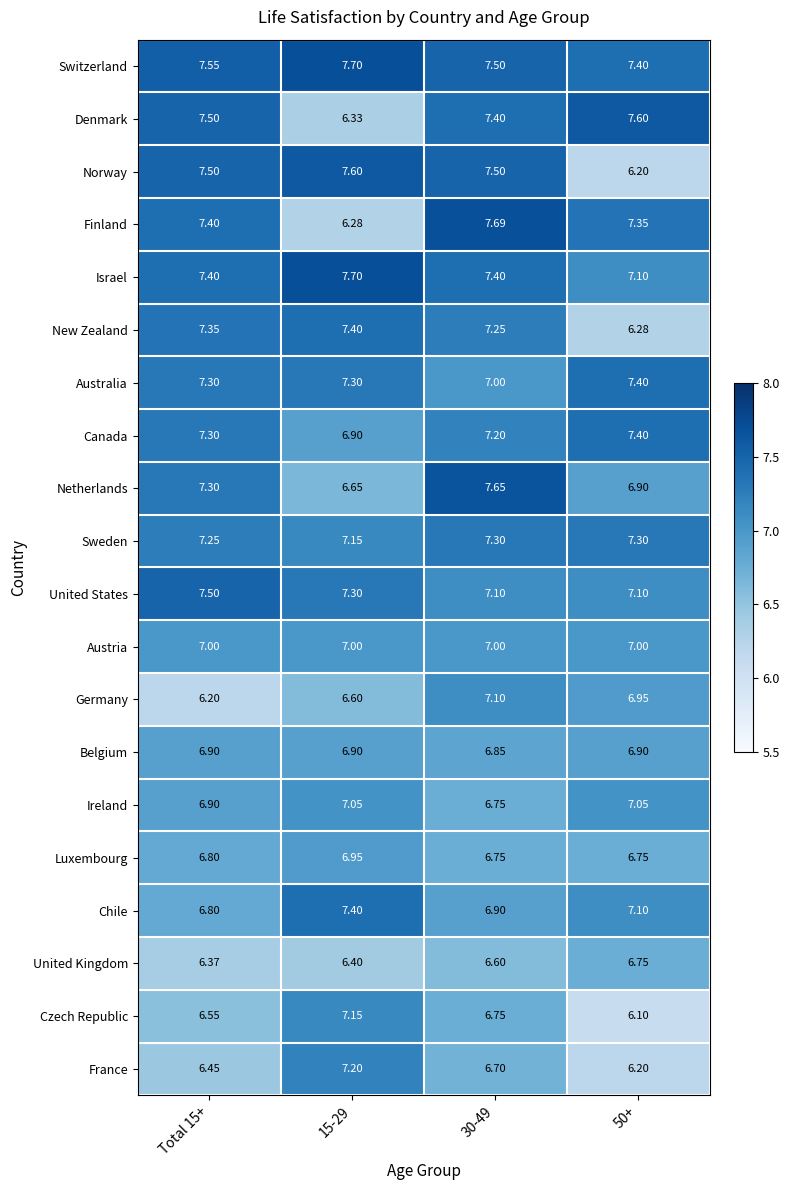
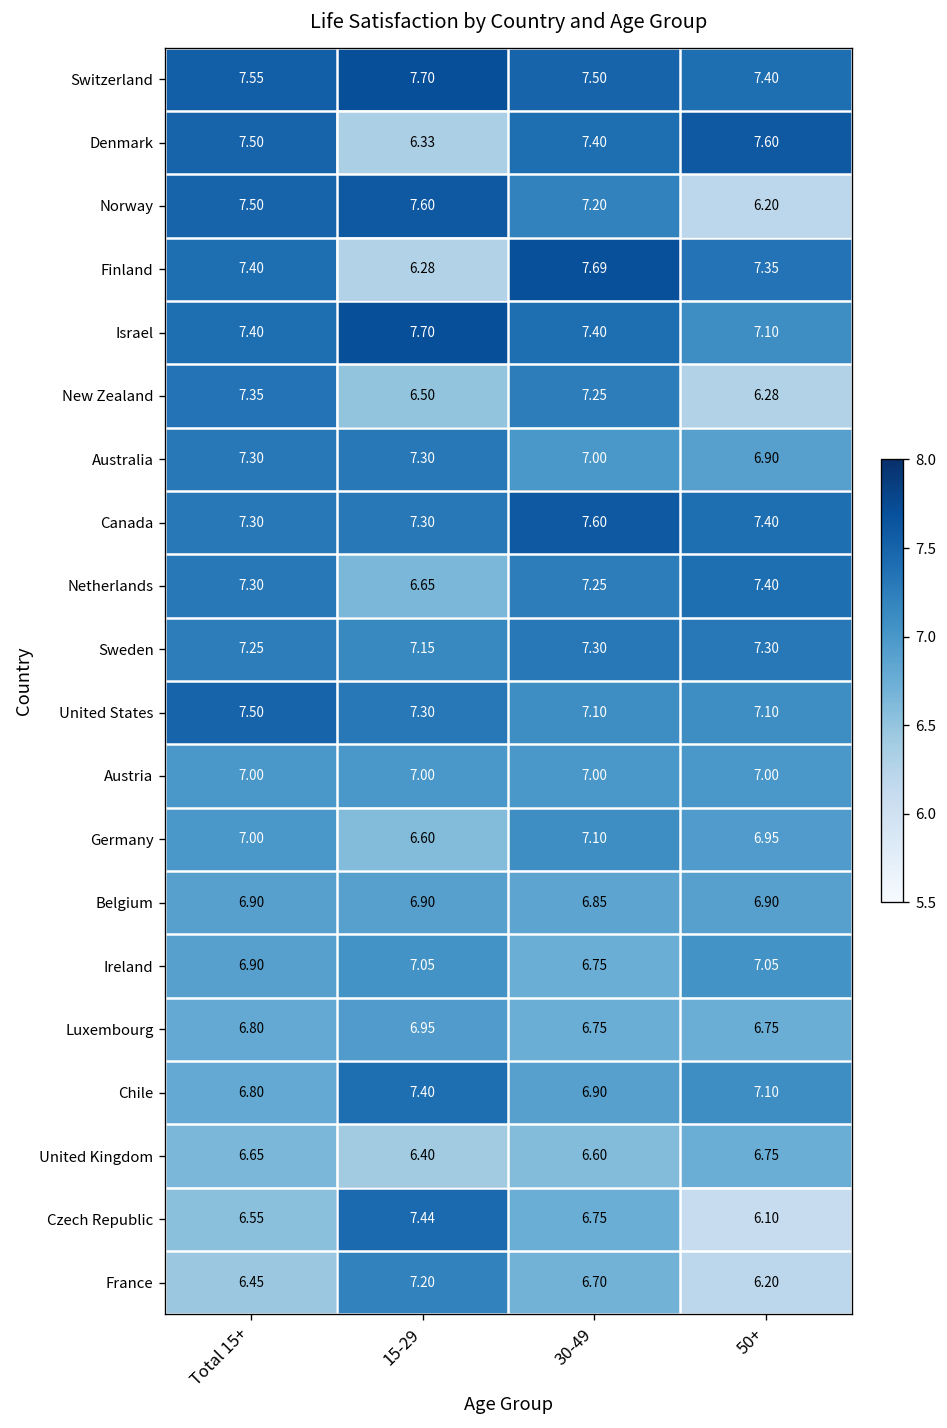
  {
    "Switzerland": {
      "Total 15+": 7.55,
      "15-29": 7.70,
      "30-49": 7.50,
      "50+": 7.40
    },
    "Denmark": {
      "Total 15+": 7.50,
      "15-29": 6.33,
      "30-49": 7.40,
      "50+": 7.60
    },
    "Norway": {
      "Total 15+": 7.50,
      "15-29": 7.60,
-     "30-49": 7.50,
+     "30-49": 7.20,
      "50+": 6.20
    },
    "Finland": {
      "Total 15+": 7.40,
      "15-29": 6.28,
      "30-49": 7.69,
      "50+": 7.35
    },
    "Israel": {
      "Total 15+": 7.40,
      "15-29": 7.70,
      "30-49": 7.40,
      "50+": 7.10
    },
    "New Zealand": {
      "Total 15+": 7.35,
-     "15-29": 7.40,
+     "15-29": 6.50,
      "30-49": 7.25,
      "50+": 6.28
    },
    "Australia": {
      "Total 15+": 7.30,
      "15-29": 7.30,
      "30-49": 7.00,
-     "50+": 7.40
+     "50+": 6.90
    },
    "Canada": {
      "Total 15+": 7.30,
-     "15-29": 6.90,
-     "30-49": 7.20,
+     "15-29": 7.30,
+     "30-49": 7.60,
      "50+": 7.40
    },
    "Netherlands": {
      "Total 15+": 7.30,
      "15-29": 6.65,
-     "30-49": 7.65,
-     "50+": 6.90
+     "30-49": 7.25,
+     "50+": 7.40
    },
    "Sweden": {
      "Total 15+": 7.25,
      "15-29": 7.15,
      "30-49": 7.30,
      "50+": 7.30
    },
    "United States": {
      "Total 15+": 7.50,
      "15-29": 7.30,
      "30-49": 7.10,
      "50+": 7.10
    },
    "Austria": {
      "Total 15+": 7.00,
      "15-29": 7.00,
      "30-49": 7.00,
      "50+": 7.00
    },
    "Germany": {
-     "Total 15+": 6.20,
+     "Total 15+": 7.00,
      "15-29": 6.60,
      "30-49": 7.10,
      "50+": 6.95
    },
    "Belgium": {
      "Total 15+": 6.90,
      "15-29": 6.90,
      "30-49": 6.85,
      "50+": 6.90
    },
    "Ireland": {
      "Total 15+": 6.90,
      "15-29": 7.05,
      "30-49": 6.75,
      "50+": 7.05
    },
    "Luxembourg": {
      "Total 15+": 6.80,
      "15-29": 6.95,
      "30-49": 6.75,
      "50+": 6.75
    },
    "Chile": {
      "Total 15+": 6.80,
      "15-29": 7.40,
      "30-49": 6.90,
      "50+": 7.10
    },
    "United Kingdom": {
-     "Total 15+": 6.37,
+     "Total 15+": 6.65,
      "15-29": 6.40,
      "30-49": 6.60,
      "50+": 6.75
    },
    "Czech Republic": {
      "Total 15+": 6.55,
-     "15-29": 7.15,
+     "15-29": 7.44,
      "30-49": 6.75,
      "50+": 6.10
    },
    "France": {
      "Total 15+": 6.45,
      "15-29": 7.20,
      "30-49": 6.70,
      "50+": 6.20
    }
  }
